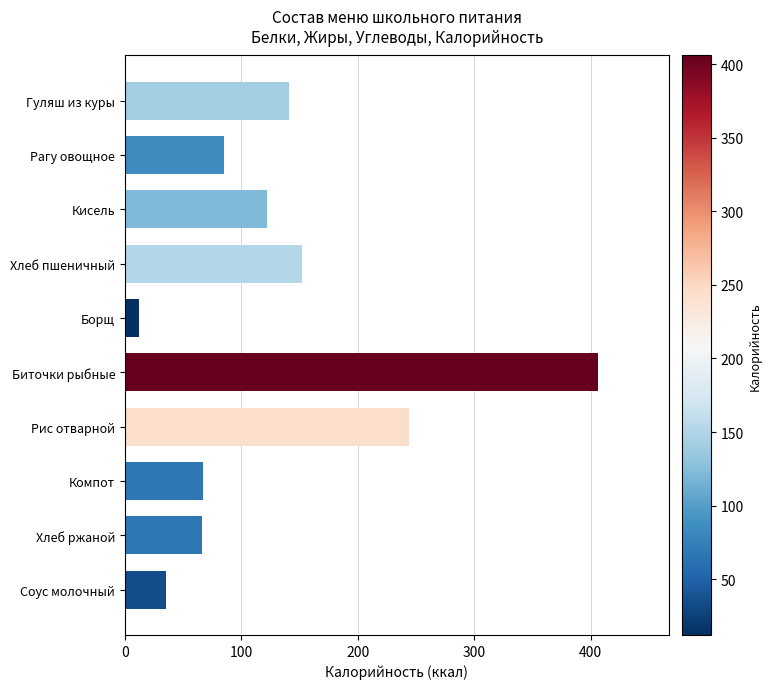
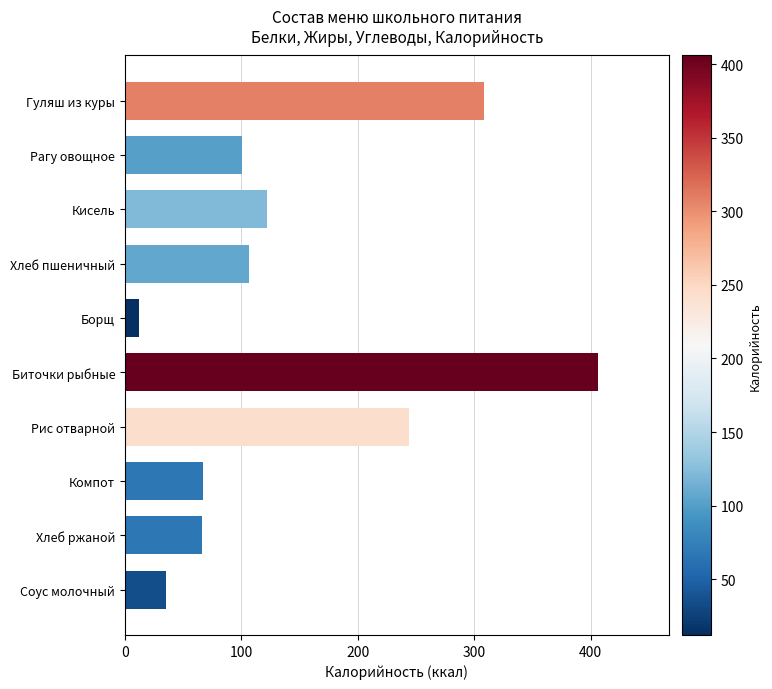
  {
-   "Гуляш из куры": 141,
-   "Рагу овощное": 85,
+   "Гуляш из куры": 308,
+   "Рагу овощное": 101,
    "Кисель": 122,
-   "Хлеб пшеничный": 152,
+   "Хлеб пшеничный": 107,
    "Борщ": 12,
    "Биточки рыбные": 406,
    "Рис отварной": 244,
    "Компот": 67,
    "Хлеб ржаной": 66,
    "Соус молочный": 35
  }
